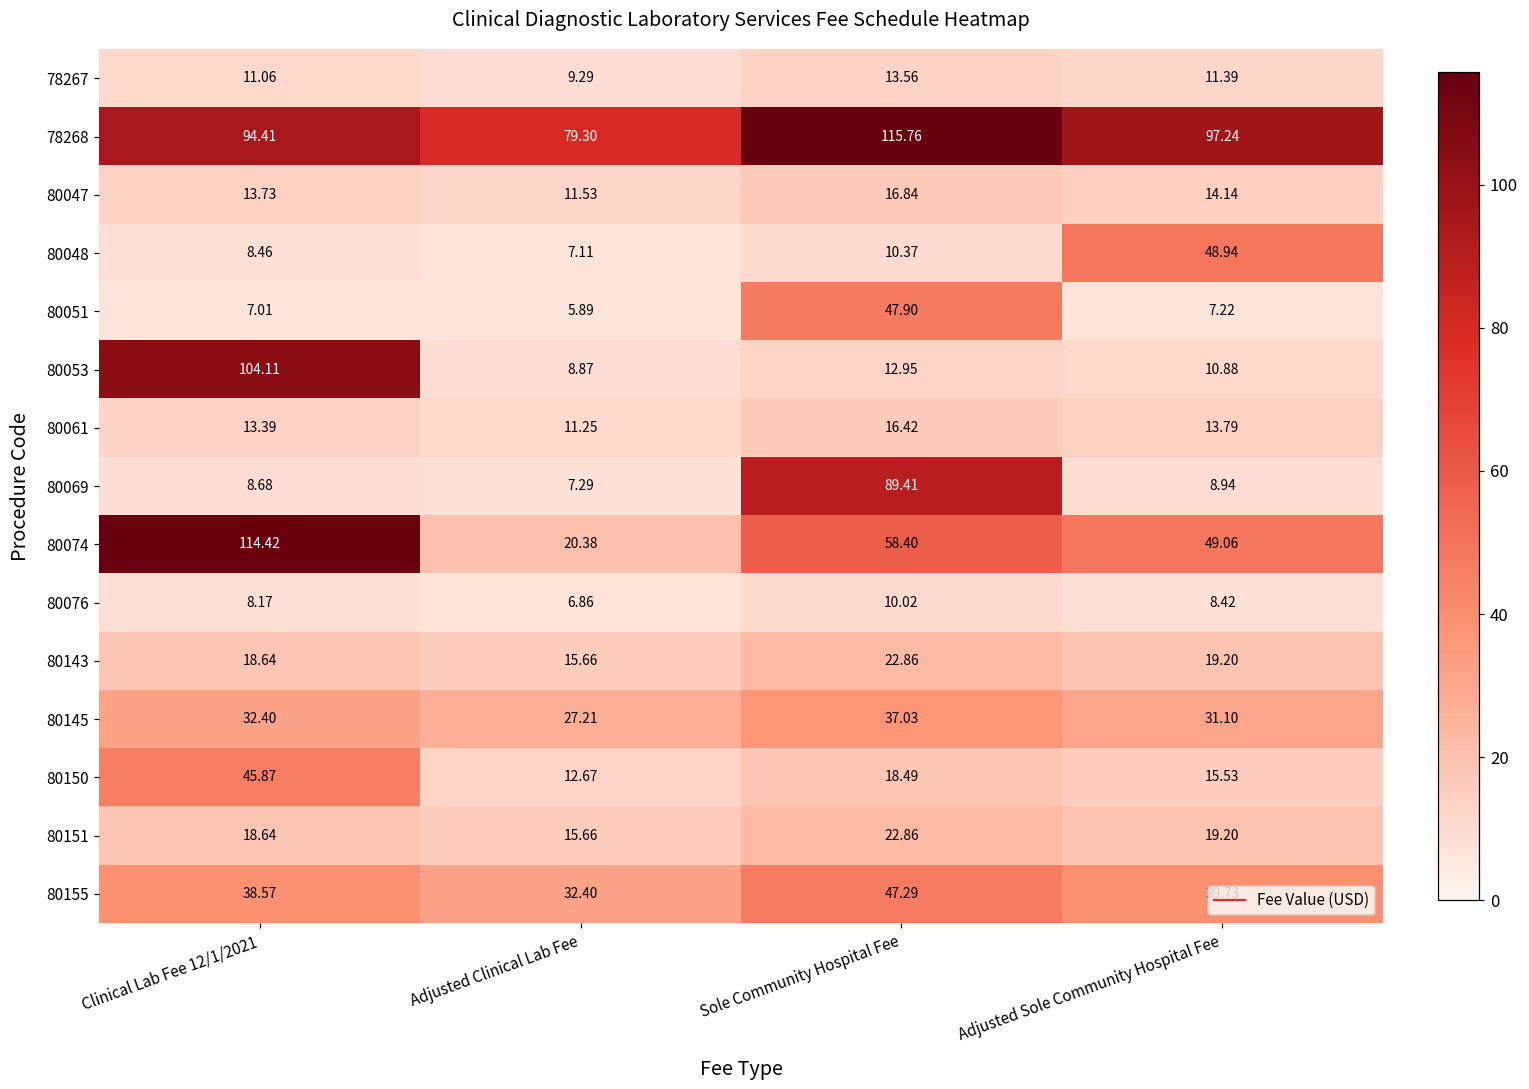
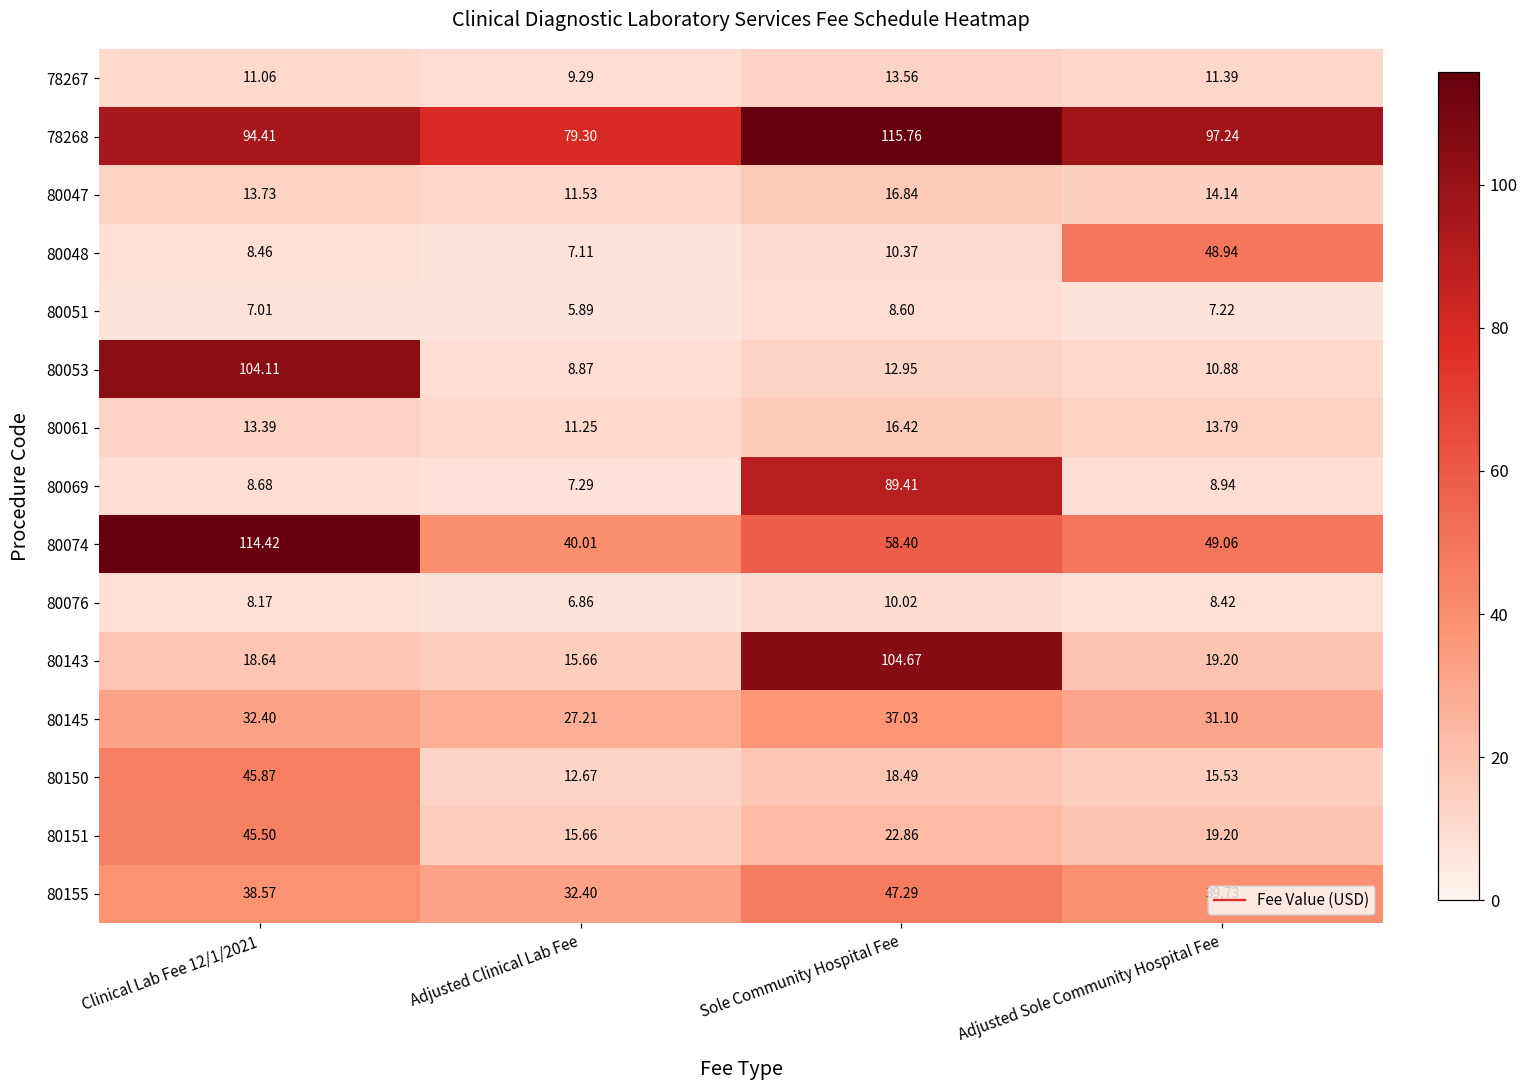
  {
    "78267": {
      "Clinical Lab Fee 12/1/2021": 11.06,
      "Adjusted Clinical Lab Fee": 9.29,
      "Sole Community Hospital Fee": 13.56,
      "Adjusted Sole Community Hospital Fee": 11.39
    },
    "78268": {
      "Clinical Lab Fee 12/1/2021": 94.41,
      "Adjusted Clinical Lab Fee": 79.30,
      "Sole Community Hospital Fee": 115.76,
      "Adjusted Sole Community Hospital Fee": 97.24
    },
    "80047": {
      "Clinical Lab Fee 12/1/2021": 13.73,
      "Adjusted Clinical Lab Fee": 11.53,
      "Sole Community Hospital Fee": 16.84,
      "Adjusted Sole Community Hospital Fee": 14.14
    },
    "80048": {
      "Clinical Lab Fee 12/1/2021": 8.46,
      "Adjusted Clinical Lab Fee": 7.11,
      "Sole Community Hospital Fee": 10.37,
      "Adjusted Sole Community Hospital Fee": 48.94
    },
    "80051": {
      "Clinical Lab Fee 12/1/2021": 7.01,
      "Adjusted Clinical Lab Fee": 5.89,
-     "Sole Community Hospital Fee": 47.90,
+     "Sole Community Hospital Fee": 8.60,
      "Adjusted Sole Community Hospital Fee": 7.22
    },
    "80053": {
      "Clinical Lab Fee 12/1/2021": 104.11,
      "Adjusted Clinical Lab Fee": 8.87,
      "Sole Community Hospital Fee": 12.95,
      "Adjusted Sole Community Hospital Fee": 10.88
    },
    "80061": {
      "Clinical Lab Fee 12/1/2021": 13.39,
      "Adjusted Clinical Lab Fee": 11.25,
      "Sole Community Hospital Fee": 16.42,
      "Adjusted Sole Community Hospital Fee": 13.79
    },
    "80069": {
      "Clinical Lab Fee 12/1/2021": 8.68,
      "Adjusted Clinical Lab Fee": 7.29,
      "Sole Community Hospital Fee": 89.41,
      "Adjusted Sole Community Hospital Fee": 8.94
    },
    "80074": {
      "Clinical Lab Fee 12/1/2021": 114.42,
-     "Adjusted Clinical Lab Fee": 20.38,
+     "Adjusted Clinical Lab Fee": 40.01,
      "Sole Community Hospital Fee": 58.40,
      "Adjusted Sole Community Hospital Fee": 49.06
    },
    "80076": {
      "Clinical Lab Fee 12/1/2021": 8.17,
      "Adjusted Clinical Lab Fee": 6.86,
      "Sole Community Hospital Fee": 10.02,
      "Adjusted Sole Community Hospital Fee": 8.42
    },
    "80143": {
      "Clinical Lab Fee 12/1/2021": 18.64,
      "Adjusted Clinical Lab Fee": 15.66,
-     "Sole Community Hospital Fee": 22.86,
+     "Sole Community Hospital Fee": 104.67,
      "Adjusted Sole Community Hospital Fee": 19.20
    },
    "80145": {
      "Clinical Lab Fee 12/1/2021": 32.40,
      "Adjusted Clinical Lab Fee": 27.21,
      "Sole Community Hospital Fee": 37.03,
      "Adjusted Sole Community Hospital Fee": 31.10
    },
    "80150": {
      "Clinical Lab Fee 12/1/2021": 45.87,
      "Adjusted Clinical Lab Fee": 12.67,
      "Sole Community Hospital Fee": 18.49,
      "Adjusted Sole Community Hospital Fee": 15.53
    },
    "80151": {
-     "Clinical Lab Fee 12/1/2021": 18.64,
+     "Clinical Lab Fee 12/1/2021": 45.50,
      "Adjusted Clinical Lab Fee": 15.66,
      "Sole Community Hospital Fee": 22.86,
      "Adjusted Sole Community Hospital Fee": 19.20
    },
    "80155": {
      "Clinical Lab Fee 12/1/2021": 38.57,
      "Adjusted Clinical Lab Fee": 32.40,
      "Sole Community Hospital Fee": 47.29
    }
  }
